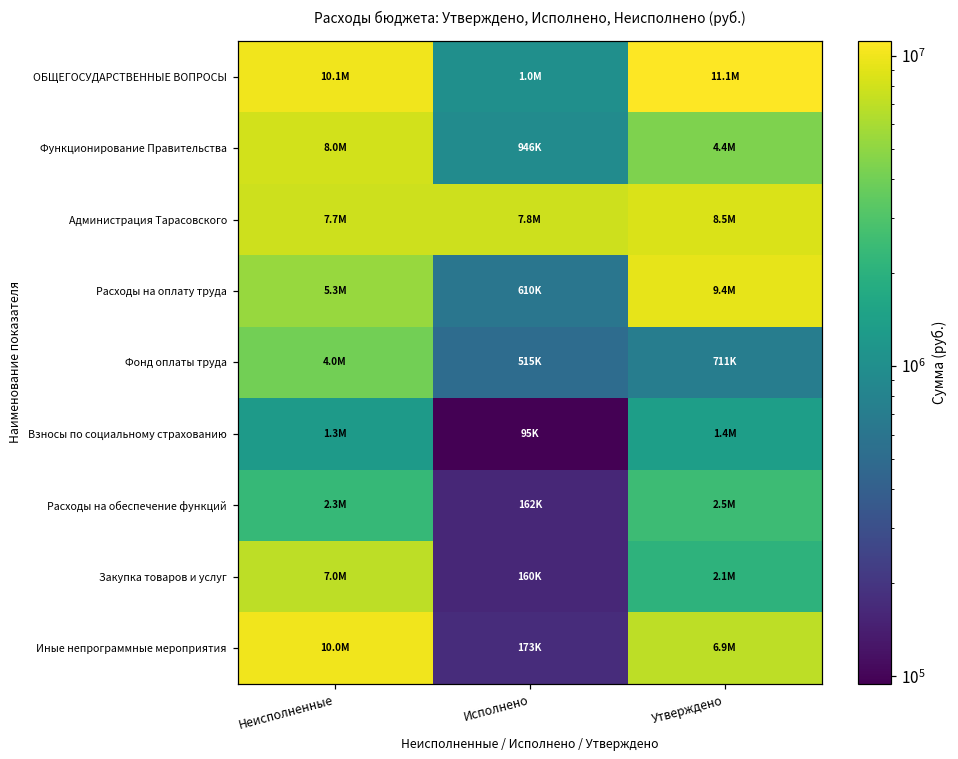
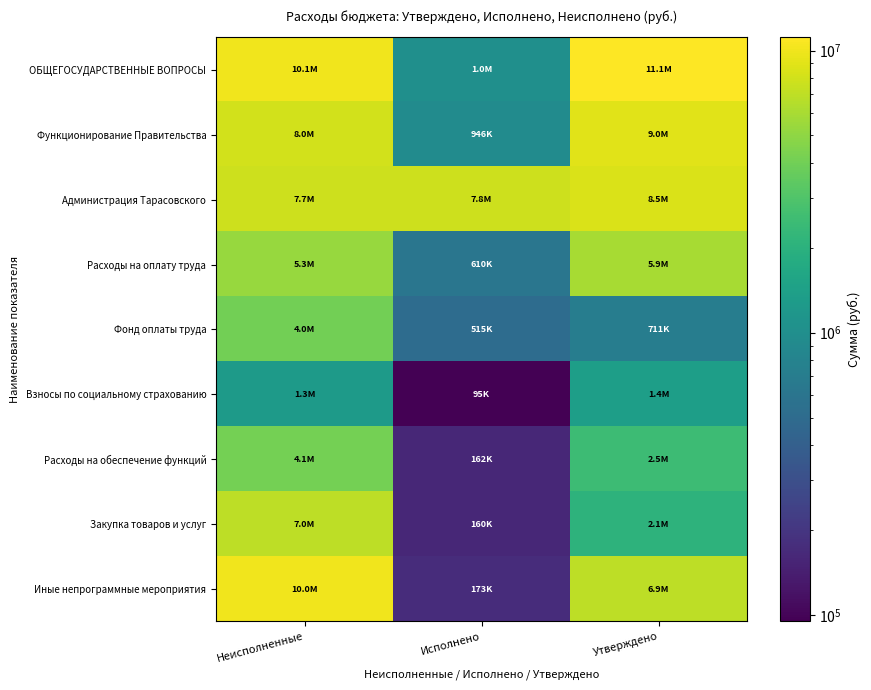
  {
    "ОБЩЕГОСУДАРСТВЕННЫЕ ВОПРОСЫ": {
      "Неисполненные": "10.1M",
      "Исполнено": "1.0M",
      "Утверждено": "11.1M"
    },
    "Функционирование Правительства": {
      "Неисполненные": "8.0M",
      "Исполнено": "946K",
-     "Утверждено": "4.4M"
+     "Утверждено": "9.0M"
    },
    "Администрация Тарасовского": {
      "Неисполненные": "7.7M",
      "Исполнено": "7.8M",
      "Утверждено": "8.5M"
    },
    "Расходы на оплату труда": {
      "Неисполненные": "5.3M",
      "Исполнено": "610K",
-     "Утверждено": "9.4M"
+     "Утверждено": "5.9M"
    },
    "Фонд оплаты труда": {
      "Неисполненные": "4.0M",
      "Исполнено": "515K",
      "Утверждено": "711K"
    },
    "Взносы по социальному страхованию": {
      "Неисполненные": "1.3M",
      "Исполнено": "95K",
      "Утверждено": "1.4M"
    },
    "Расходы на обеспечение функций": {
-     "Неисполненные": "2.3M",
+     "Неисполненные": "4.1M",
      "Исполнено": "162K",
      "Утверждено": "2.5M"
    },
    "Закупка товаров и услуг": {
      "Неисполненные": "7.0M",
      "Исполнено": "160K",
      "Утверждено": "2.1M"
    },
    "Иные непрограммные мероприятия": {
      "Неисполненные": "10.0M",
      "Исполнено": "173K",
      "Утверждено": "6.9M"
    }
  }
